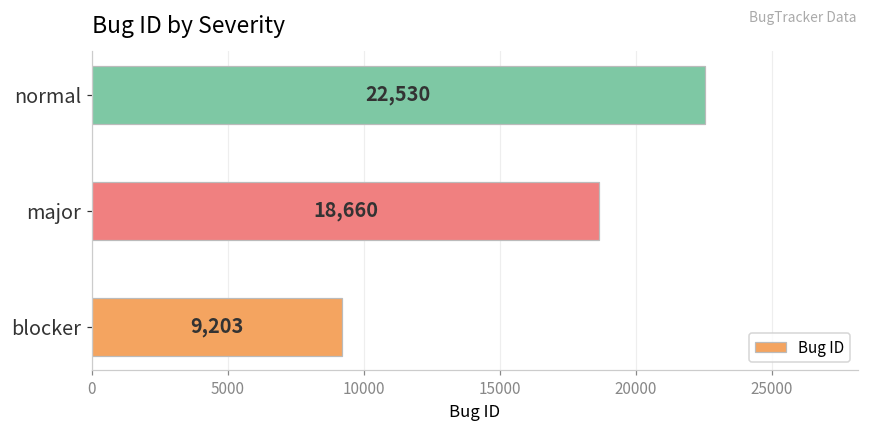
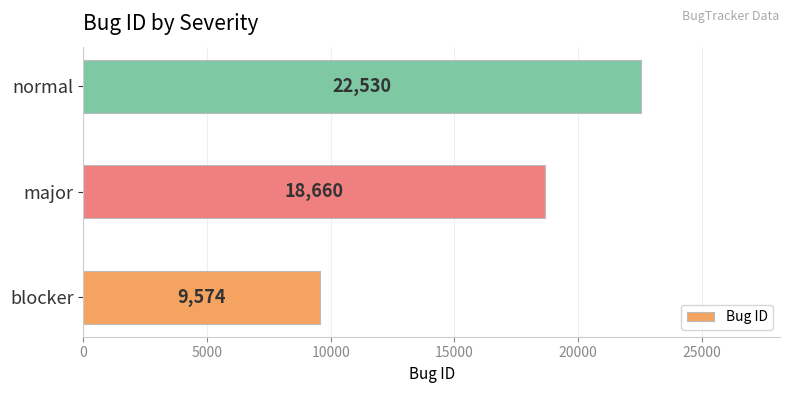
  {
    "normal": "22,530",
    "major": "18,660",
-   "blocker": "9,203"
+   "blocker": "9,574"
  }
